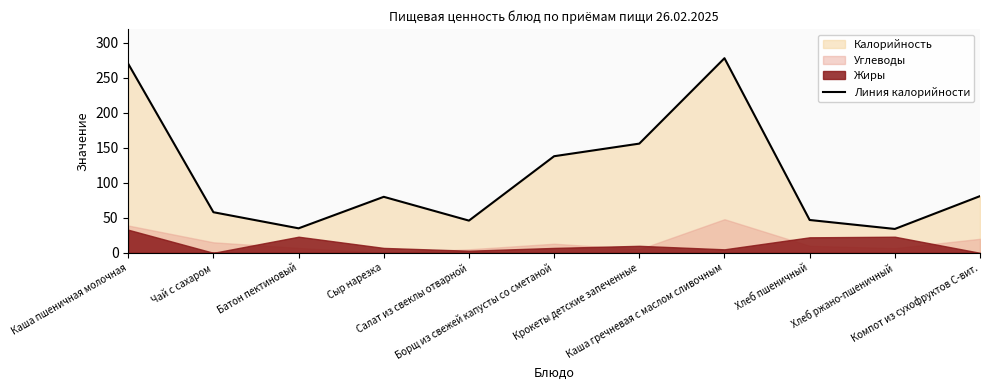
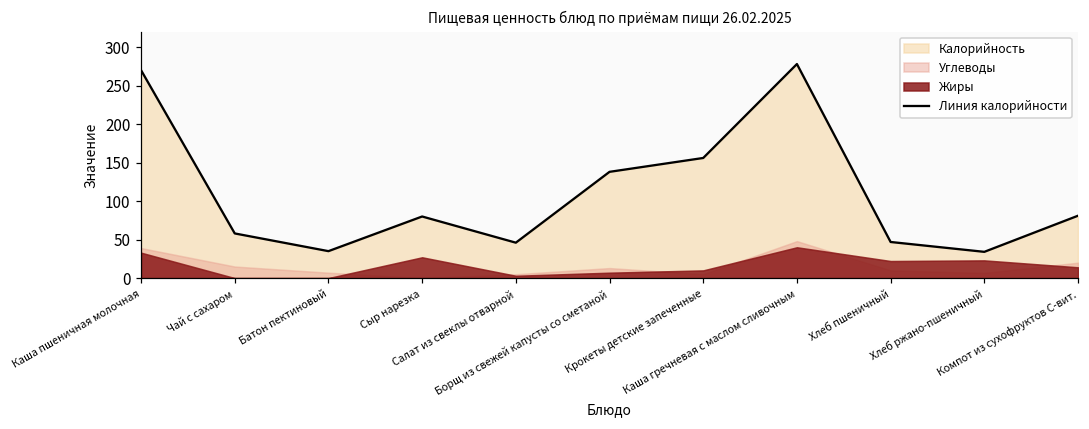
  {
    "Жиры": {
      "Каша пшеничная молочная": 30,
      "Чай с сахаром": 0,
-     "Батон пектиновый": 20,
-     "Сыр нарезка": 10,
+     "Батон пектиновый": 0,
+     "Сыр нарезка": 30,
      "Борщ из свежей капусты со сметаной": 10,
      "Крокеты детские запеченные": 10,
-     "Каша гречневая с маслом сливочным": 10,
+     "Каша гречневая с маслом сливочным": 40,
      "Хлеб пшеничный": 20,
      "Хлеб ржано-пшеничный": 20,
-     "Компот из сухофруктов С-вит.": 0
+     "Компот из сухофруктов С-вит.": 10
    }
  }
